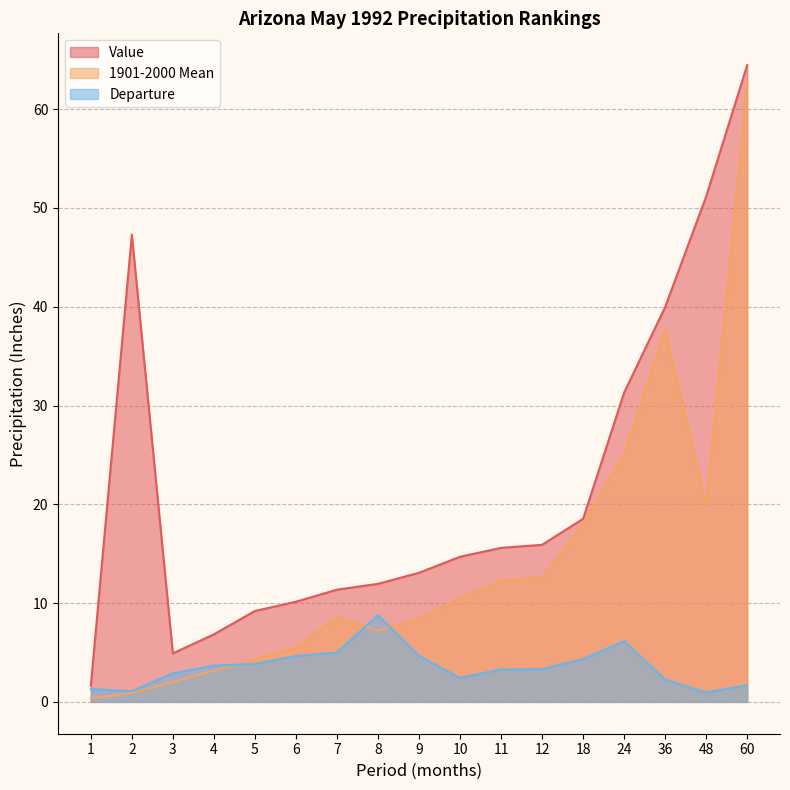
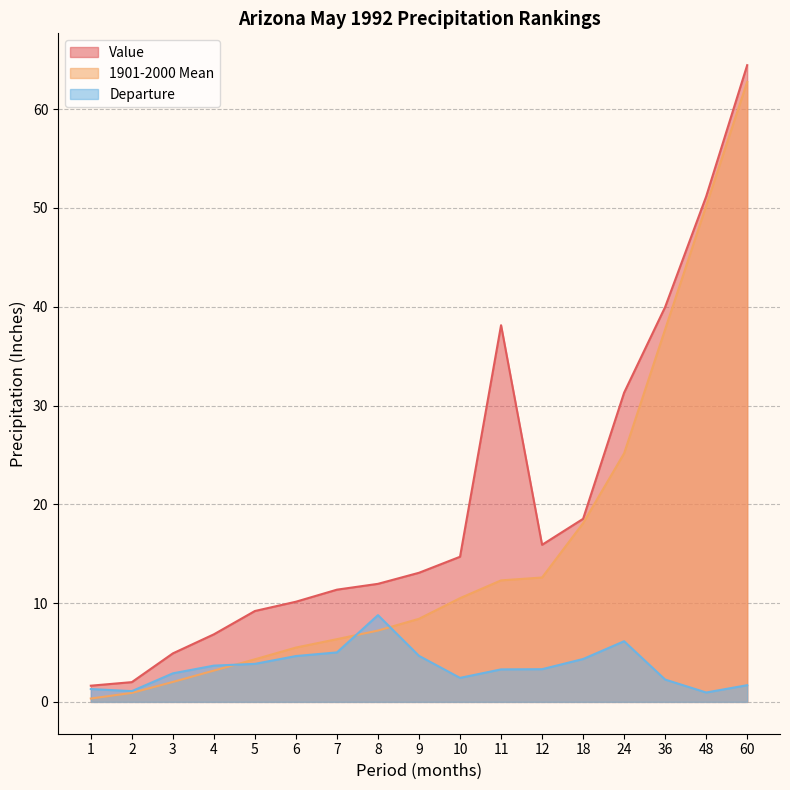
  {
    "Value": {
      "1": 2,
-     "2": 47,
+     "2": 2,
      "3": 5,
      "4": 7,
      "5": 9,
      "6": 10,
      "7": 11,
      "8": 12,
      "9": 13,
      "10": 15,
-     "11": 16,
+     "11": 38,
      "12": 16,
      "18": 19,
      "24": 31,
      "36": 40,
      "48": 51,
      "60": 64
    },
    "1901-2000 Mean": {
      "1": 0,
      "3": 2,
      "4": 3,
      "5": 4,
      "6": 6,
-     "7": 9,
+     "7": 6,
      "8": 7,
      "9": 8,
      "10": 11,
      "11": 12,
      "12": 13,
      "18": 18,
      "24": 25,
      "36": 38,
-     "48": 20,
+     "48": 50,
      "60": 63
    },
    "Departure": {
      "1": 1,
      "3": 3,
      "4": 4,
      "5": 4,
      "6": 5,
      "7": 5,
      "8": 9,
      "9": 5,
      "10": 2,
      "11": 3,
      "12": 3,
      "18": 4,
      "24": 6,
      "36": 2,
      "48": 1,
      "60": 2
    }
  }
